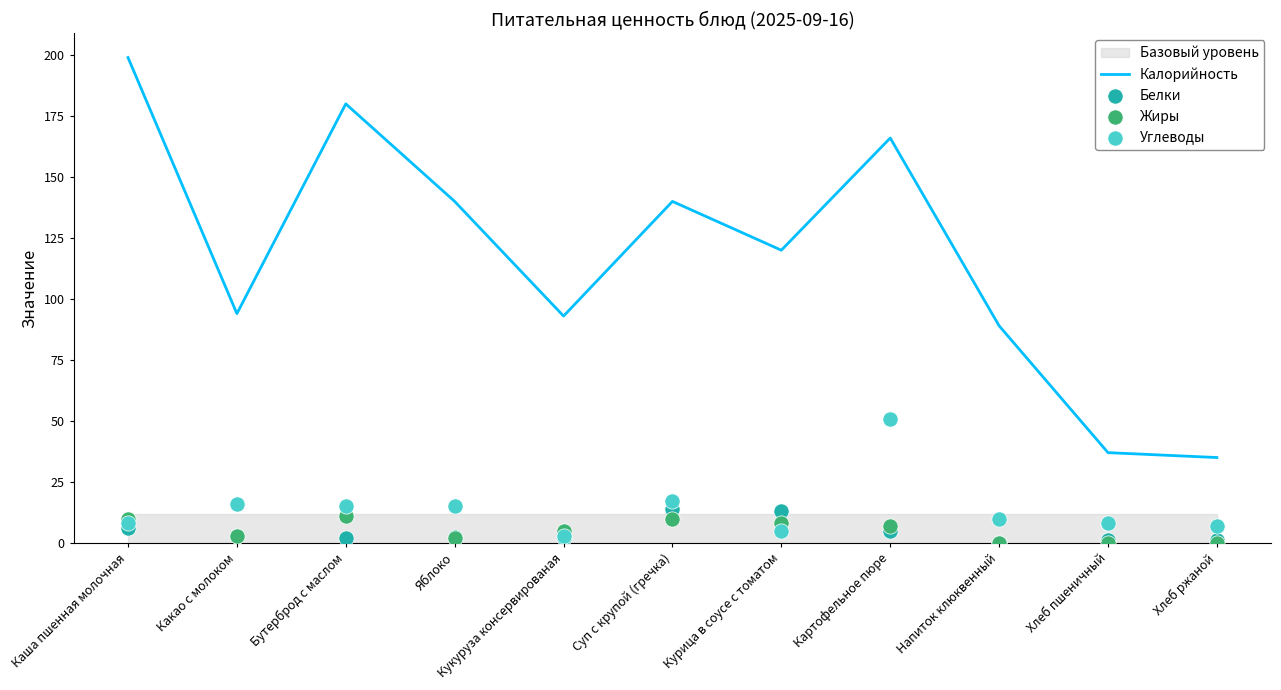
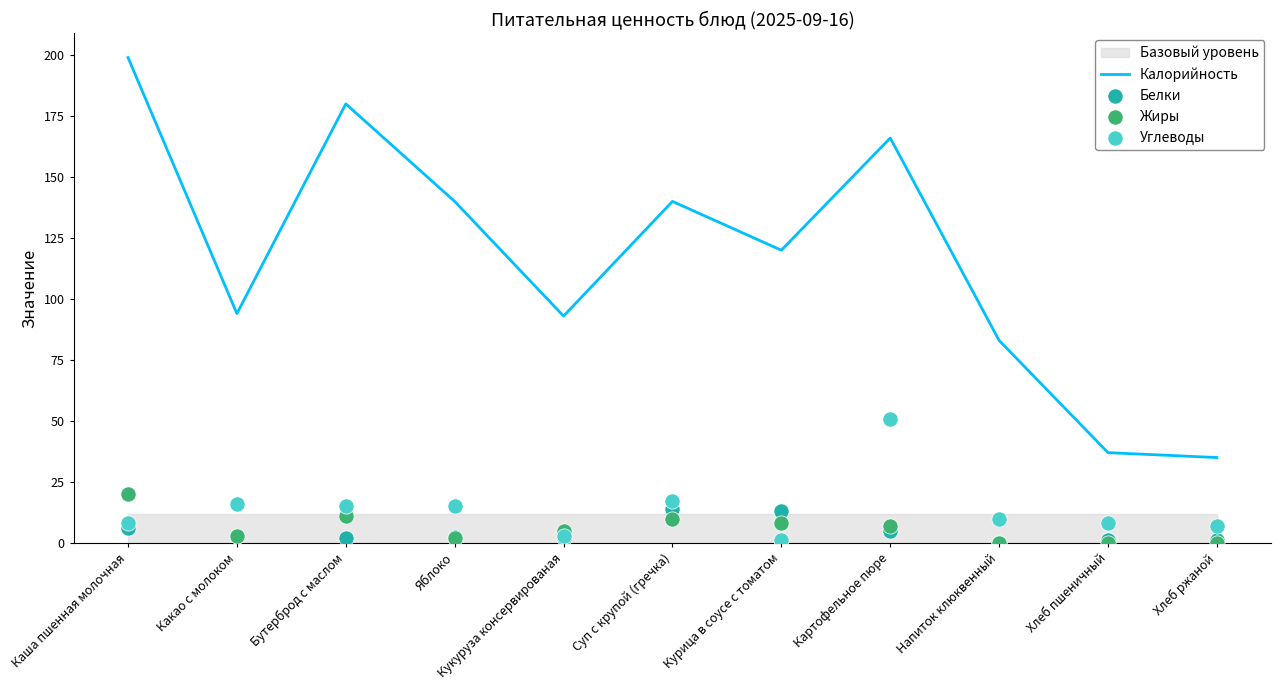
  {
    "Калорийность": {
      "Каша пшенная молочная": 199,
      "Какао с молоком": 94,
      "Бутерброд с маслом": 180,
      "Яблоко": 140,
      "Кукуруза консервированая": 93,
      "Суп с крупой (гречка)": 140,
      "Курица в соусе с томатом": 120,
      "Картофельное пюре": 166,
-     "Напиток клюквенный": 89,
+     "Напиток клюквенный": 83,
      "Хлеб пшеничный": 37,
      "Хлеб ржаной": 35
    },
    "Базовый уровень": {
      "Каша пшенная молочная": 12,
      "Какао с молоком": 12,
      "Яблоко": 12,
      "Кукуруза консервированая": 12,
      "Суп с крупой (гречка)": 12,
      "Картофельное пюре": 12,
      "Напиток клюквенный": 12,
      "Хлеб пшеничный": 12,
      "Хлеб ржаной": 12
    },
    "Жиры": {
-     "Каша пшенная молочная": 10
+     "Каша пшенная молочная": 20
    },
    "Углеводы": {
-     "Курица в соусе с томатом": 5
+     "Курица в соусе с томатом": 1
    }
  }
